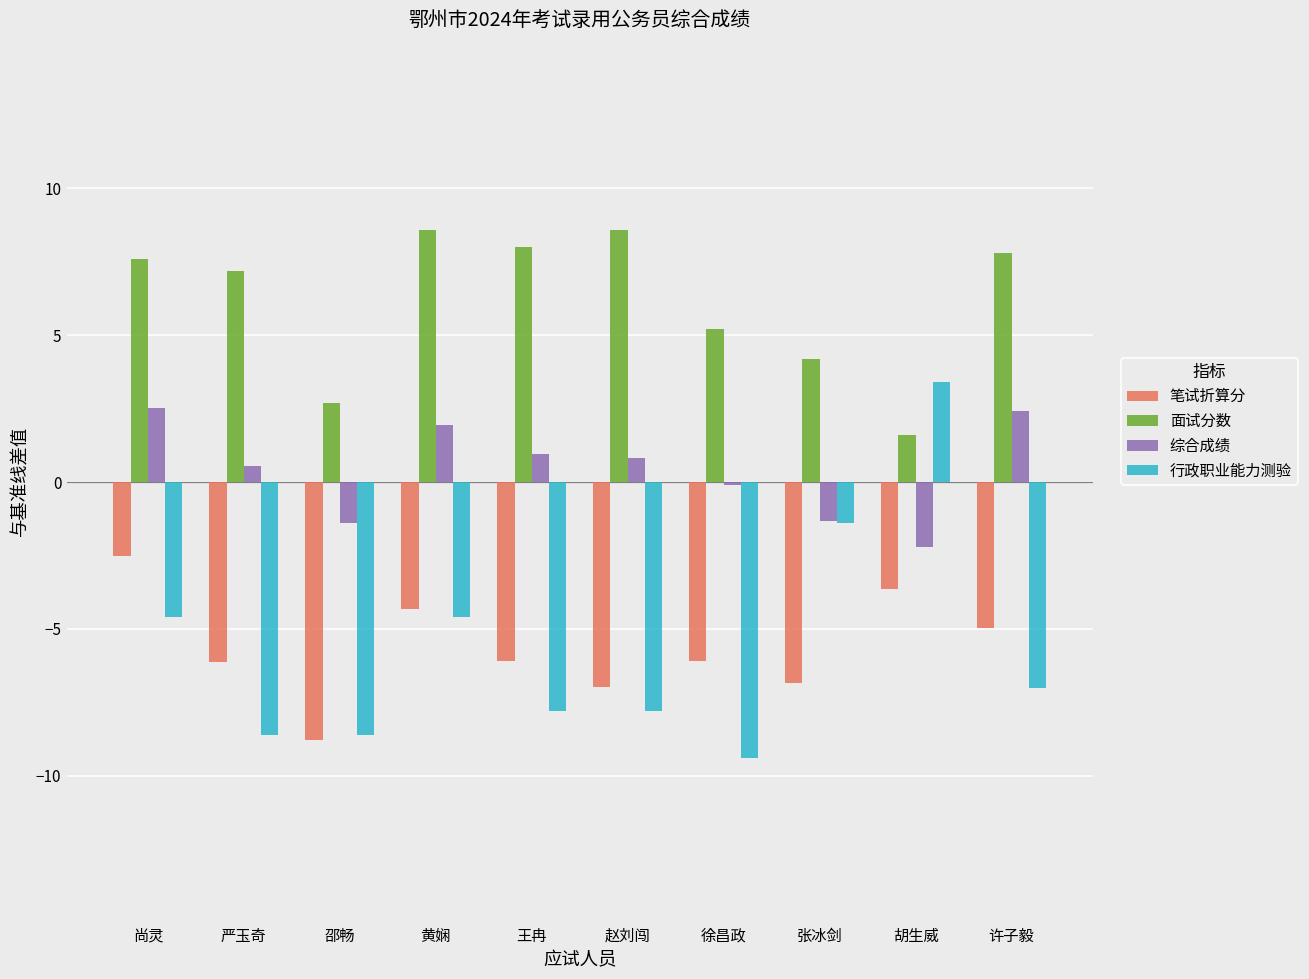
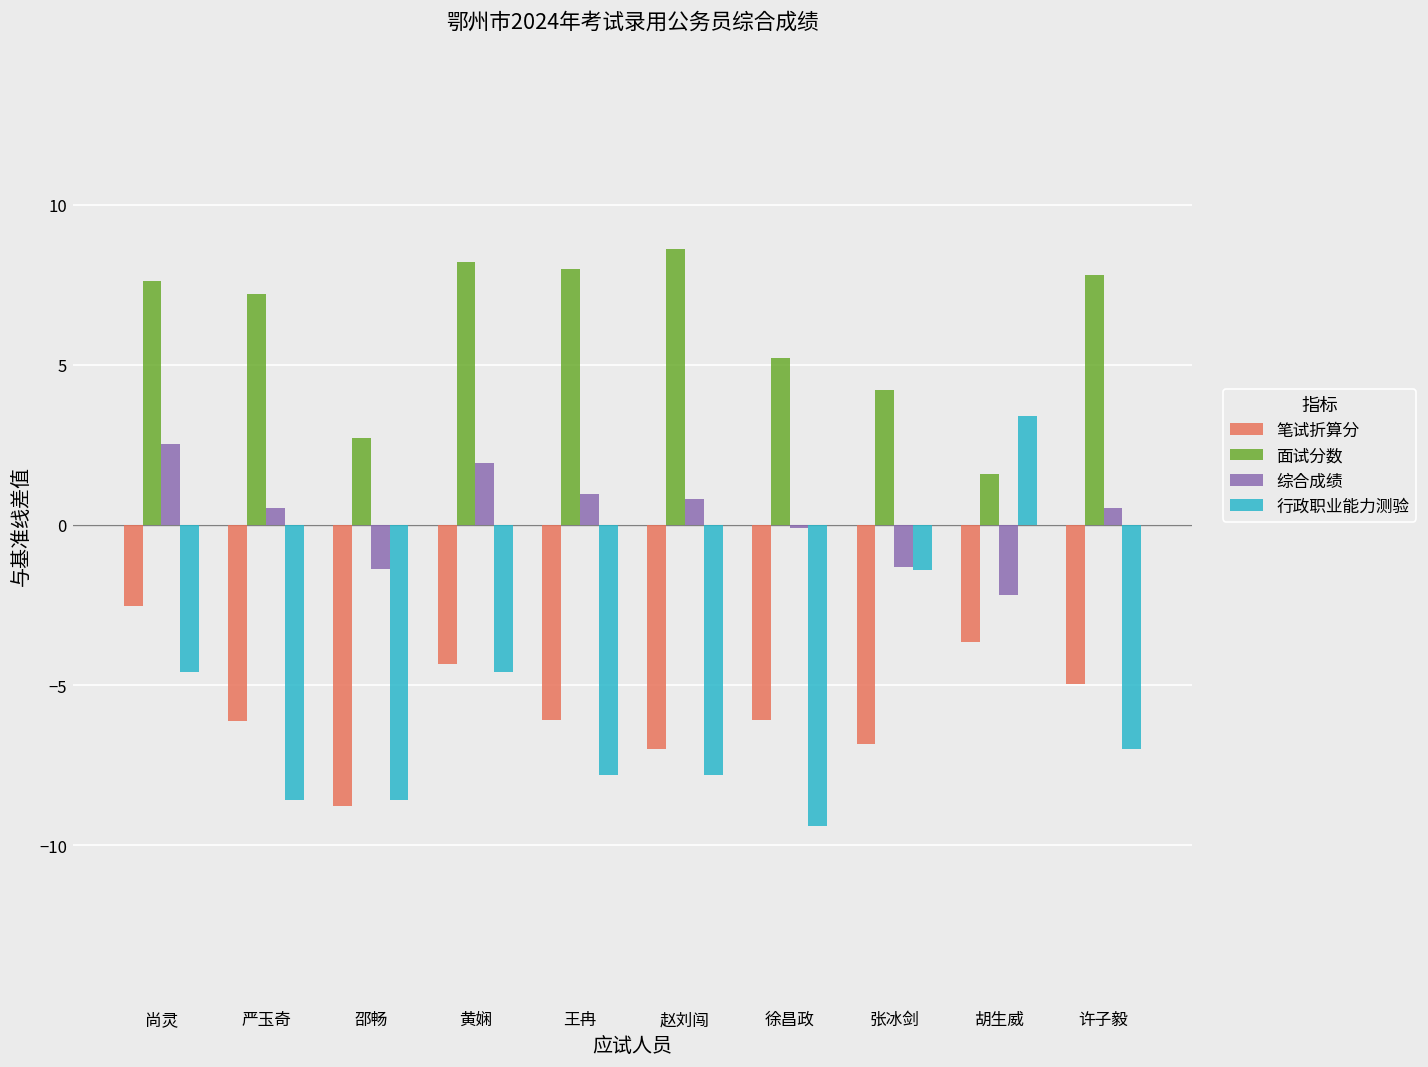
  {
    "笔试折算分": {
      "尚灵": -2.5,
      "严玉奇": -6.1,
      "邵畅": -8.8,
      "黄娴": -4.3,
      "王冉": -6.1,
      "赵刘闯": -7.0,
      "徐昌政": -6.1,
      "张冰剑": -6.8,
      "胡生威": -3.7,
      "许子毅": -5.0
    },
    "面试分数": {
      "尚灵": 7.6,
      "严玉奇": 7.2,
      "邵畅": 2.7,
-     "黄娴": 8.6,
+     "黄娴": 8.2,
      "王冉": 8.0,
      "赵刘闯": 8.6,
      "徐昌政": 5.2,
      "张冰剑": 4.2,
      "胡生威": 1.6,
      "许子毅": 7.8
    },
    "综合成绩": {
      "尚灵": 2.5,
      "严玉奇": 0.5,
      "邵畅": -1.4,
      "黄娴": 1.9,
      "王冉": 1.0,
      "赵刘闯": 0.8,
      "徐昌政": -0.1,
      "张冰剑": -1.3,
      "胡生威": -2.2,
-     "许子毅": 2.4
+     "许子毅": 0.5
    },
    "行政职业能力测验": {
      "尚灵": -4.6,
      "严玉奇": -8.6,
      "邵畅": -8.6,
      "黄娴": -4.6,
      "王冉": -7.8,
      "赵刘闯": -7.8,
      "徐昌政": -9.4,
      "张冰剑": -1.4,
      "胡生威": 3.4,
      "许子毅": -7.0
    }
  }
